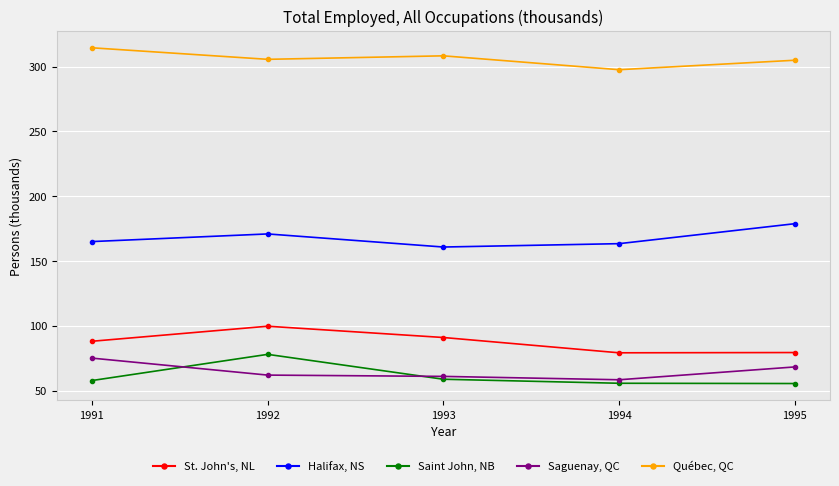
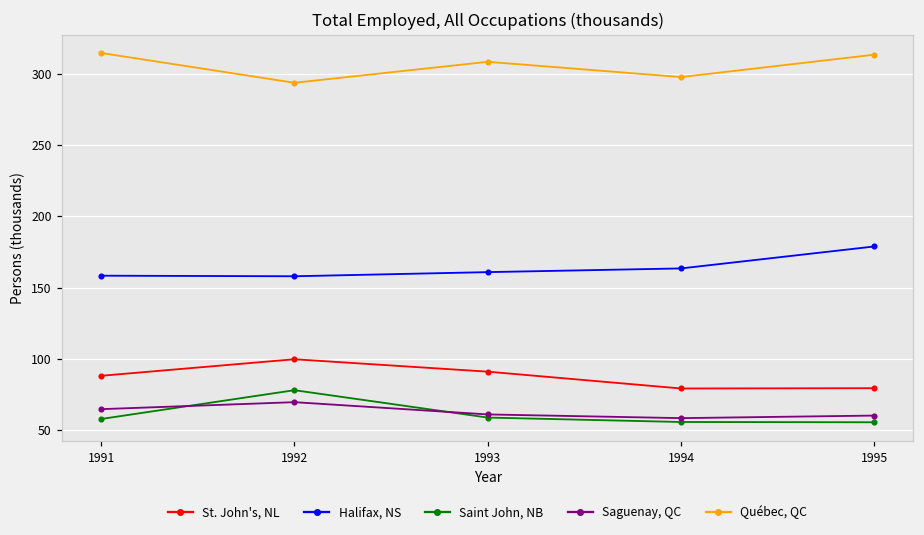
  {
    "St. John's, NL": {
      "1991": 88,
      "1992": 100,
      "1993": 91,
      "1994": 79,
      "1995": 79
    },
    "Halifax, NS": {
-     "1991": 165,
-     "1992": 171,
+     "1991": 158,
+     "1992": 158,
      "1993": 161,
      "1994": 163,
      "1995": 179
    },
    "Saint John, NB": {
      "1991": 58,
      "1992": 78,
      "1993": 59,
      "1994": 56,
      "1995": 56
    },
    "Saguenay, QC": {
-     "1991": 75,
-     "1992": 62,
+     "1991": 65,
+     "1992": 70,
      "1993": 61,
      "1994": 58,
-     "1995": 68
+     "1995": 60
    },
    "Québec, QC": {
      "1991": 315,
-     "1992": 306,
+     "1992": 294,
      "1993": 308,
      "1994": 298,
-     "1995": 305
+     "1995": 313
    }
  }
